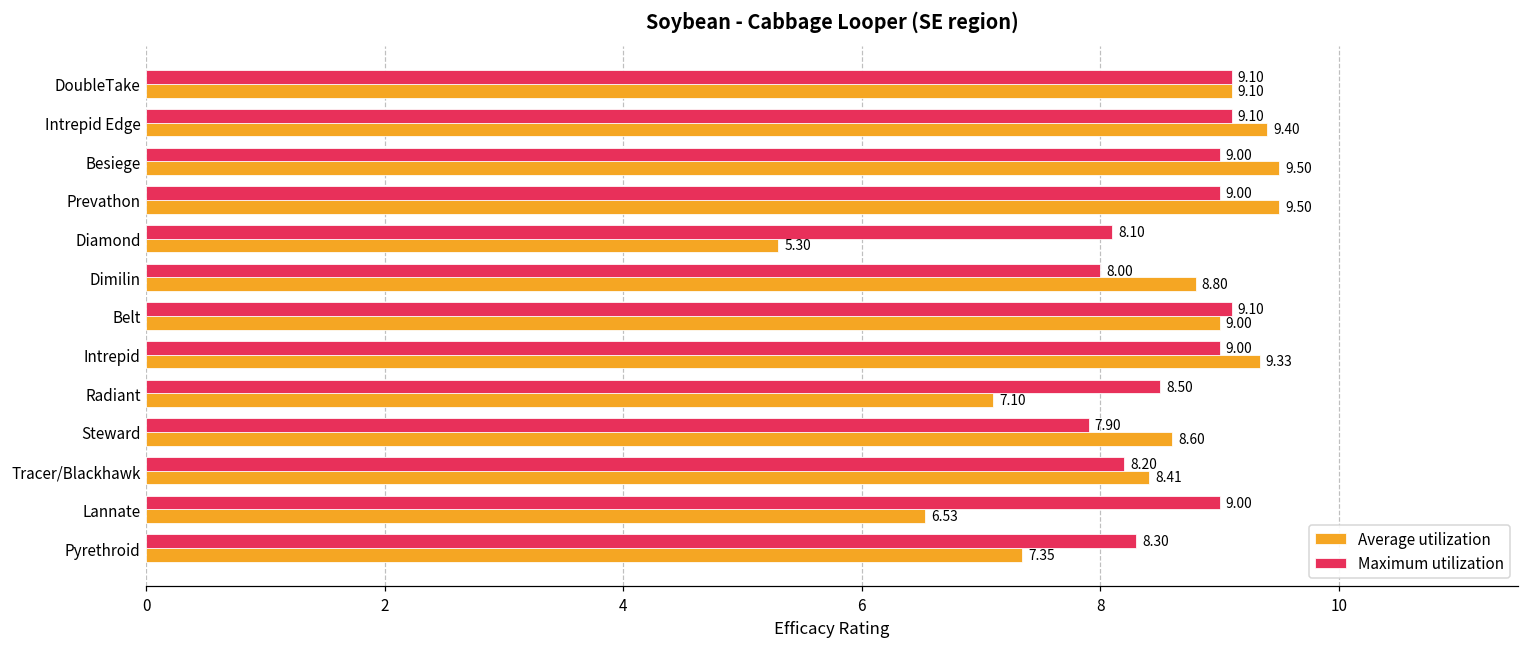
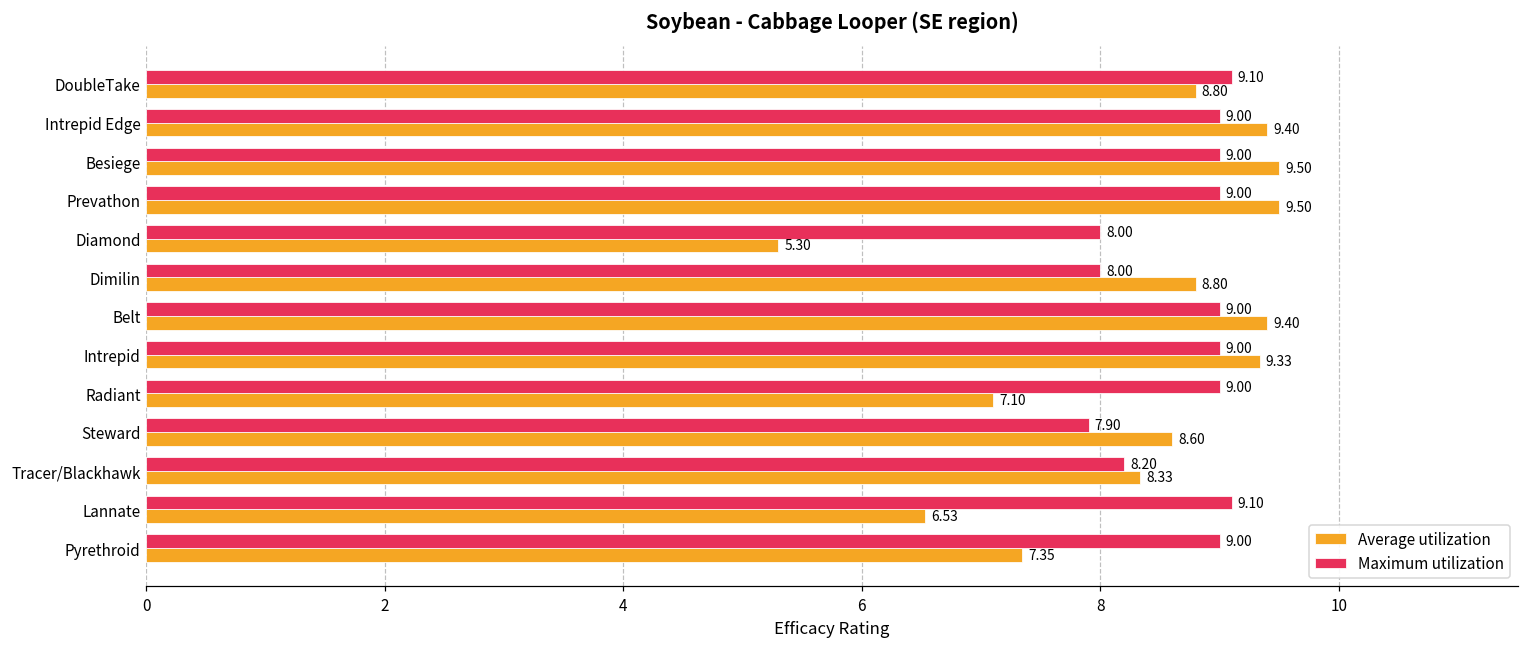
  {
    "Average utilization": {
-     "DoubleTake": 9.10,
+     "DoubleTake": 8.80,
      "Intrepid Edge": 9.40,
      "Besiege": 9.50,
      "Prevathon": 9.50,
      "Diamond": 5.30,
      "Dimilin": 8.80,
-     "Belt": 9.00,
+     "Belt": 9.40,
      "Intrepid": 9.33,
      "Radiant": 7.10,
      "Steward": 8.60,
-     "Tracer/Blackhawk": 8.41,
+     "Tracer/Blackhawk": 8.33,
      "Lannate": 6.53,
      "Pyrethroid": 7.35
    },
    "Maximum utilization": {
      "DoubleTake": 9.10,
-     "Intrepid Edge": 9.10,
+     "Intrepid Edge": 9.00,
      "Besiege": 9.00,
      "Prevathon": 9.00,
-     "Diamond": 8.10,
+     "Diamond": 8.00,
      "Dimilin": 8.00,
-     "Belt": 9.10,
+     "Belt": 9.00,
      "Intrepid": 9.00,
-     "Radiant": 8.50,
+     "Radiant": 9.00,
      "Steward": 7.90,
      "Tracer/Blackhawk": 8.20,
-     "Lannate": 9.00,
-     "Pyrethroid": 8.30
+     "Lannate": 9.10,
+     "Pyrethroid": 9.00
    }
  }
